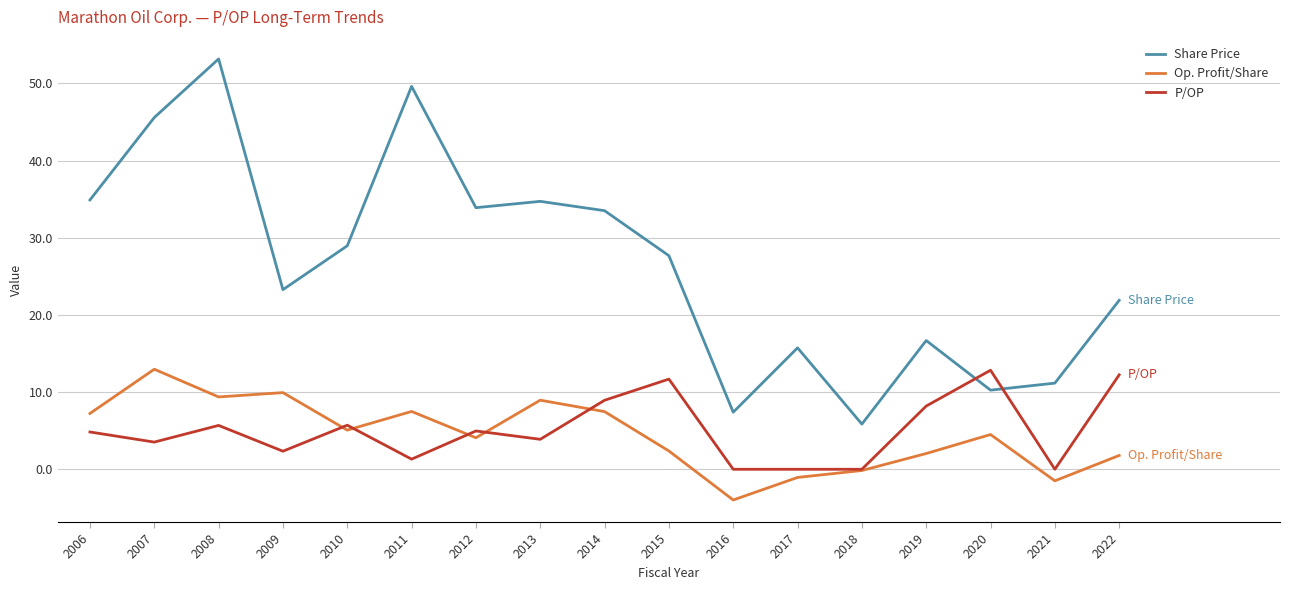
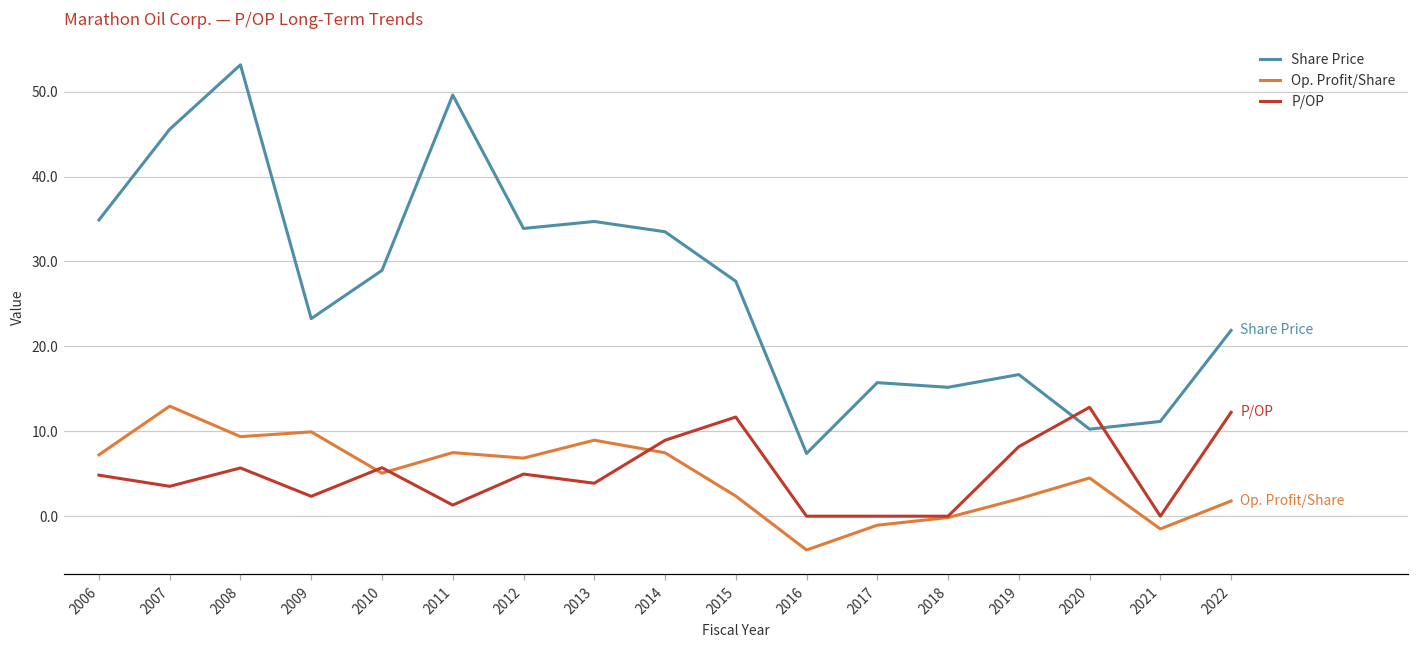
  {
    "Share Price": {
      "2006": 35,
      "2007": 46,
      "2008": 53,
      "2009": 23,
      "2010": 29,
      "2011": 50,
      "2012": 34,
      "2013": 35,
      "2014": 34,
      "2015": 28,
      "2016": 7,
      "2017": 16,
-     "2018": 6,
+     "2018": 15,
      "2019": 17,
      "2020": 10,
      "2021": 11,
      "2022": 22
    },
    "Op. Profit/Share": {
      "2006": 7,
      "2007": 13,
      "2008": 9,
      "2009": 10,
      "2010": 5,
      "2011": 7,
-     "2012": 4,
+     "2012": 7,
      "2013": 9,
      "2014": 7,
      "2015": 2,
      "2016": -4,
      "2017": -1,
      "2019": 2,
      "2020": 5,
      "2021": -2,
      "2022": 2
    },
    "P/OP": {
      "2006": 5,
      "2007": 4,
      "2008": 6,
      "2009": 2,
      "2010": 6,
      "2011": 1,
      "2012": 5,
      "2013": 4,
      "2014": 9,
      "2015": 12,
      "2016": 0,
      "2017": 0,
      "2019": 8,
      "2020": 13,
      "2021": 0,
      "2022": 12
    }
  }
